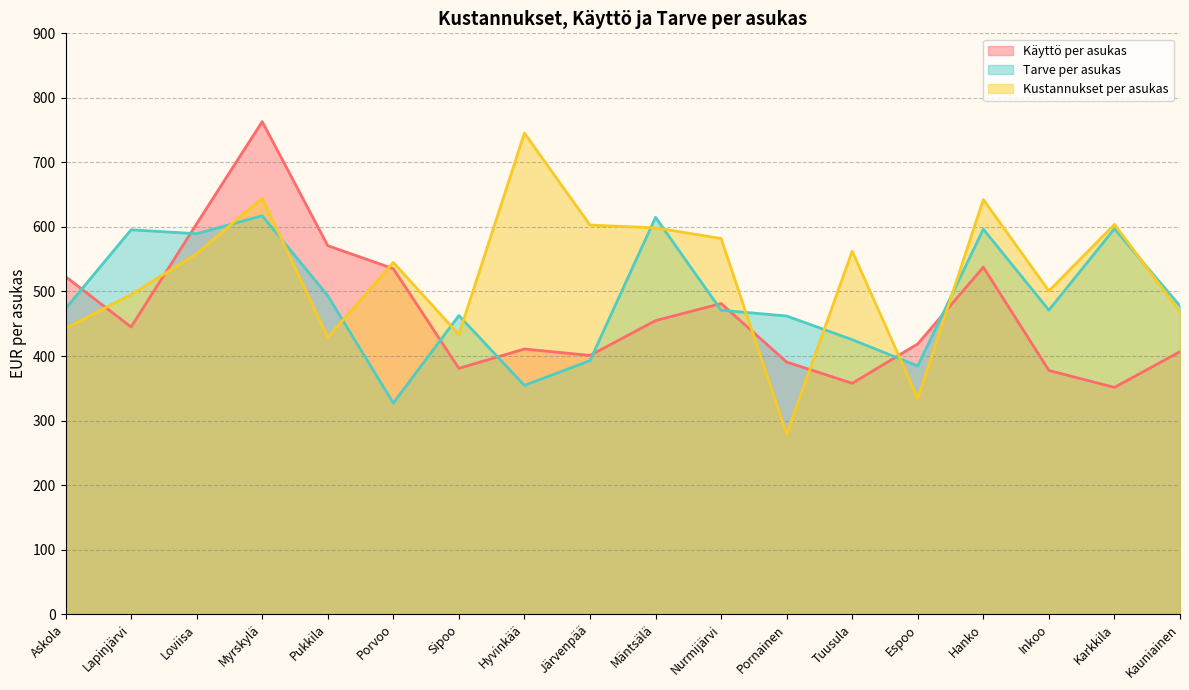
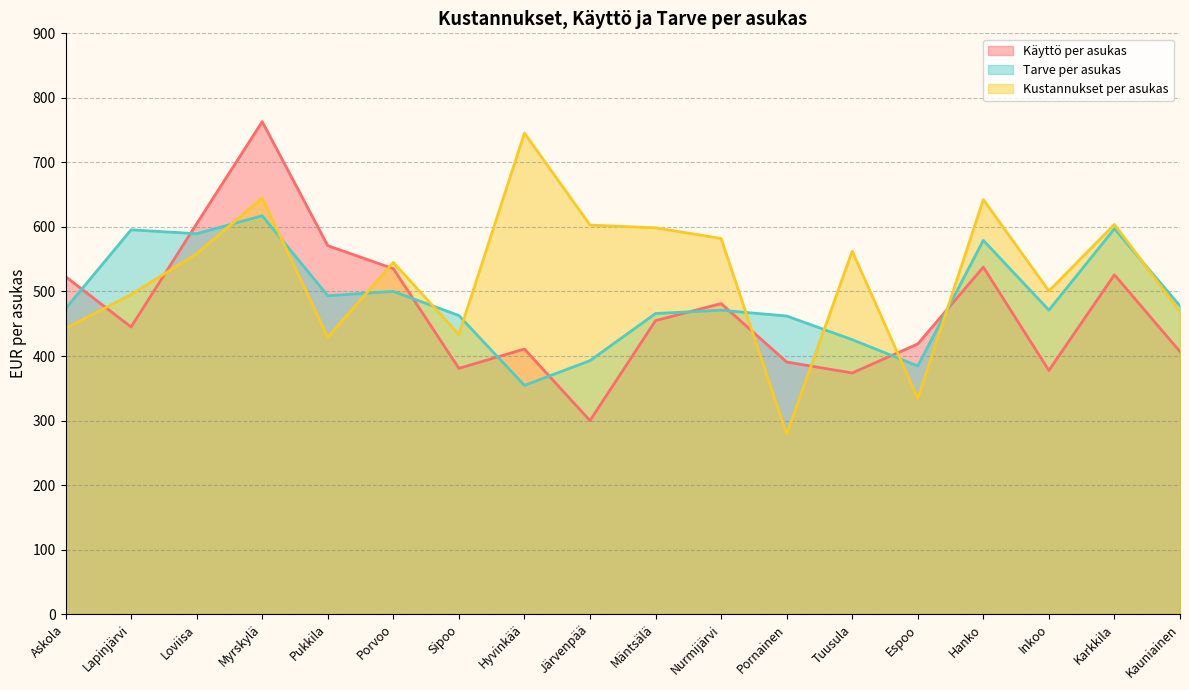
  {
    "Käyttö per asukas": {
      "Askola": 520,
      "Lapinjärvi": 440,
      "Loviisa": 600,
      "Myrskylä": 760,
      "Pukkila": 570,
      "Porvoo": 540,
      "Sipoo": 380,
      "Hyvinkää": 410,
-     "Järvenpää": 400,
+     "Järvenpää": 300,
      "Mäntsälä": 450,
      "Nurmijärvi": 480,
      "Pornainen": 390,
-     "Tuusula": 360,
+     "Tuusula": 370,
      "Espoo": 420,
      "Hanko": 540,
      "Inkoo": 380,
-     "Karkkila": 350,
+     "Karkkila": 530,
      "Kauniainen": 410
    },
    "Tarve per asukas": {
      "Askola": 470,
      "Lapinjärvi": 600,
      "Loviisa": 590,
      "Myrskylä": 620,
      "Pukkila": 490,
-     "Porvoo": 330,
+     "Porvoo": 500,
      "Sipoo": 460,
      "Hyvinkää": 350,
      "Järvenpää": 390,
-     "Mäntsälä": 610,
+     "Mäntsälä": 470,
      "Nurmijärvi": 470,
      "Pornainen": 460,
      "Tuusula": 430,
      "Espoo": 380,
-     "Hanko": 600,
+     "Hanko": 580,
      "Inkoo": 470,
      "Karkkila": 600,
      "Kauniainen": 480
    },
    "Kustannukset per asukas": {
      "Askola": 440,
      "Lapinjärvi": 500,
      "Loviisa": 560,
      "Myrskylä": 640,
      "Pukkila": 430,
      "Porvoo": 550,
      "Sipoo": 430,
      "Hyvinkää": 750,
      "Järvenpää": 600,
      "Mäntsälä": 600,
      "Nurmijärvi": 580,
      "Pornainen": 280,
      "Tuusula": 560,
      "Espoo": 330,
      "Hanko": 640,
      "Inkoo": 500,
      "Karkkila": 600,
      "Kauniainen": 470
    }
  }
